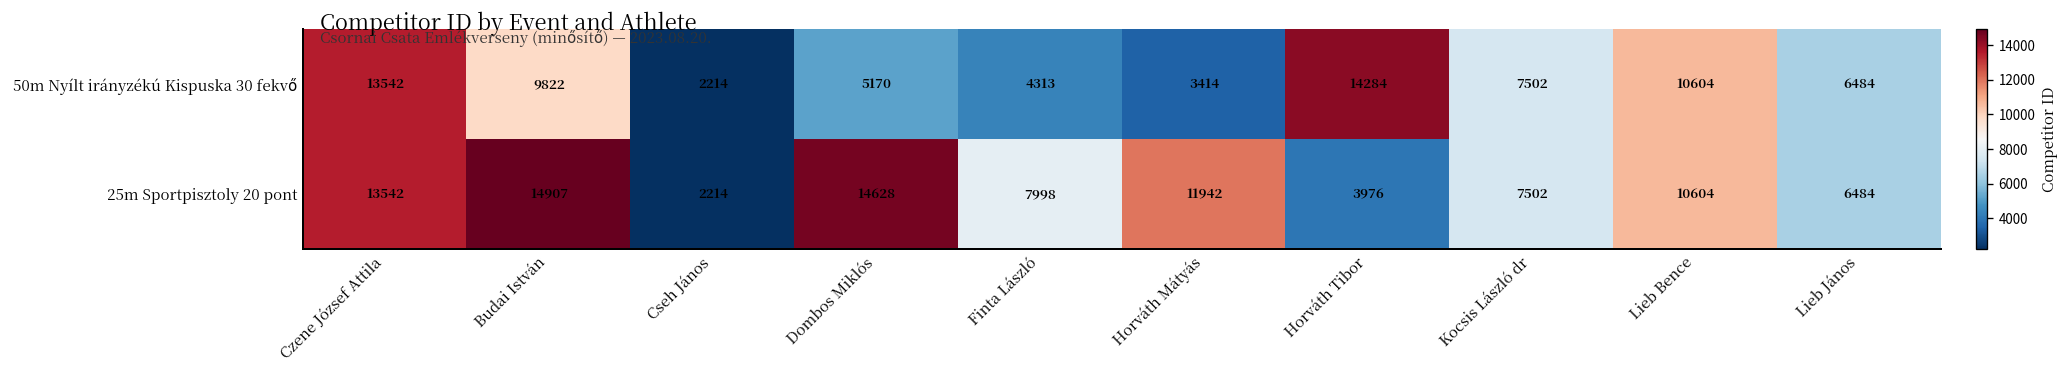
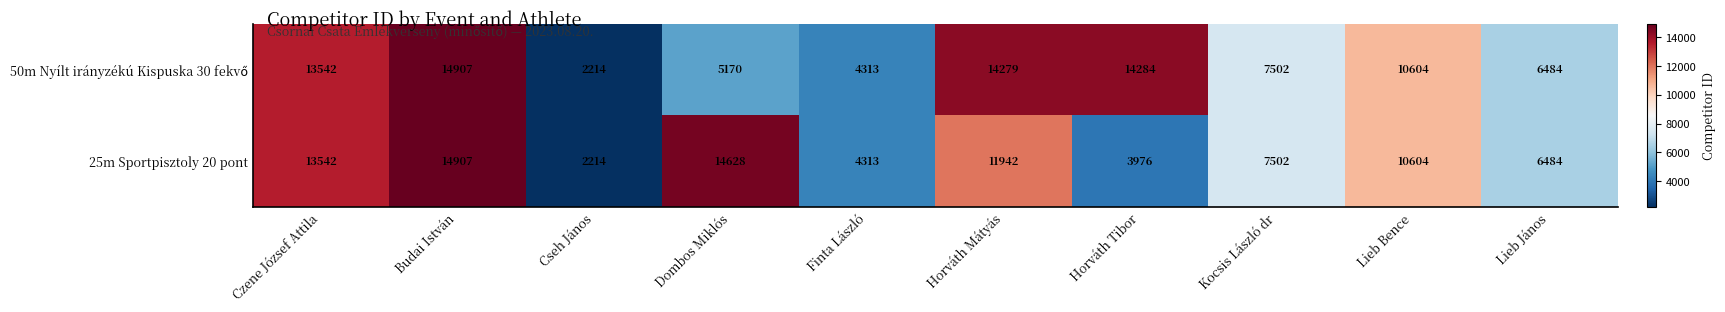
  {
    "50m Nyílt irányzékú Kispuska 30 fekvő": {
      "Czene József Attila": 13542,
-     "Budai István": 9822,
+     "Budai István": 14907,
      "Cseh János": 2214,
      "Dombos Miklós": 5170,
      "Finta László": 4313,
-     "Horváth Mátyás": 3414,
+     "Horváth Mátyás": 14279,
      "Horváth Tibor": 14284,
      "Kocsis László dr": 7502,
      "Lieb Bence": 10604,
      "Lieb János": 6484
    },
    "25m Sportpisztoly 20 pont": {
      "Czene József Attila": 13542,
      "Budai István": 14907,
      "Cseh János": 2214,
      "Dombos Miklós": 14628,
-     "Finta László": 7998,
+     "Finta László": 4313,
      "Horváth Mátyás": 11942,
      "Horváth Tibor": 3976,
      "Kocsis László dr": 7502,
      "Lieb Bence": 10604,
      "Lieb János": 6484
    }
  }
